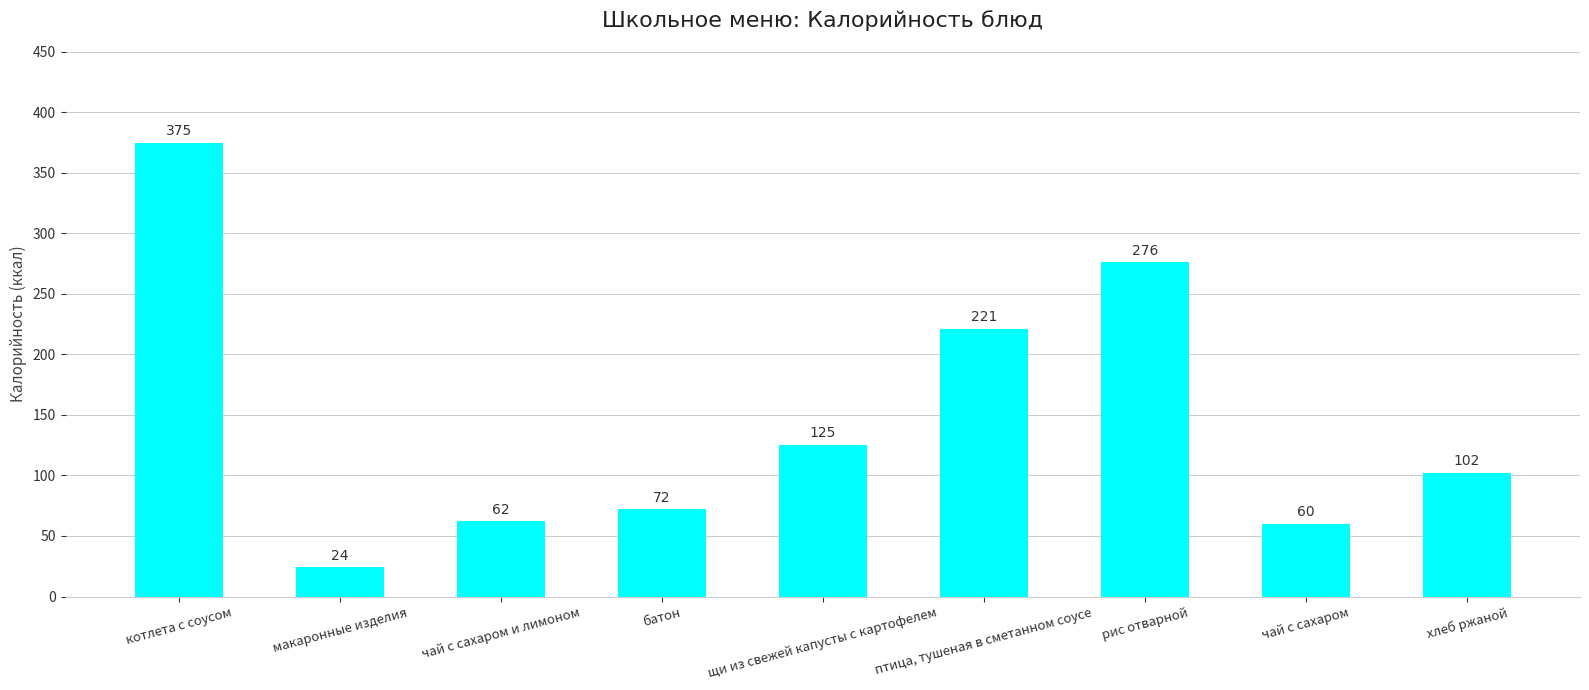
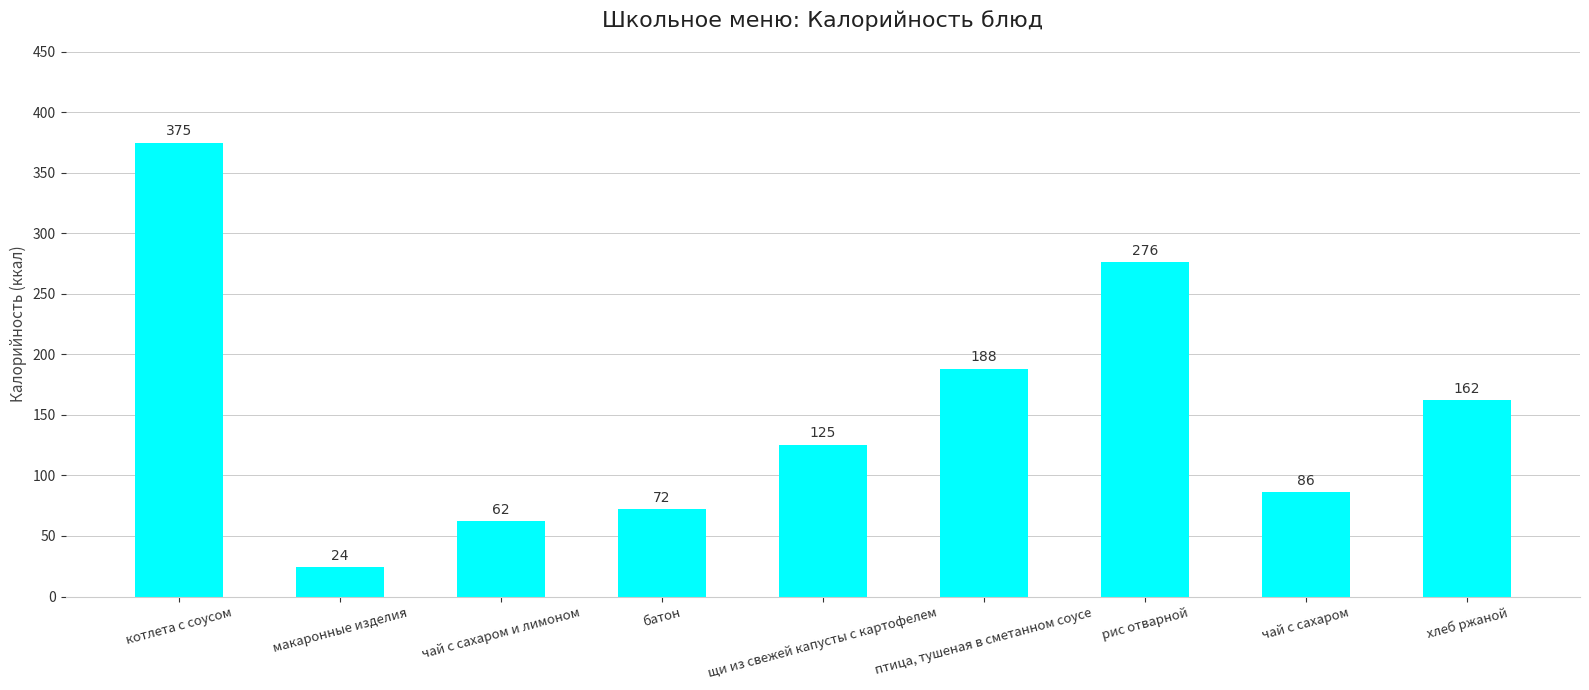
  {
    "котлета с соусом": 375,
    "макаронные изделия": 24,
    "чай с сахаром и лимоном": 62,
    "батон": 72,
    "щи из свежей капусты с картофелем": 125,
-   "птица, тушеная в сметанном соусе": 221,
+   "птица, тушеная в сметанном соусе": 188,
    "рис отварной": 276,
-   "чай с сахаром": 60,
-   "хлеб ржаной": 102
+   "чай с сахаром": 86,
+   "хлеб ржаной": 162
  }
